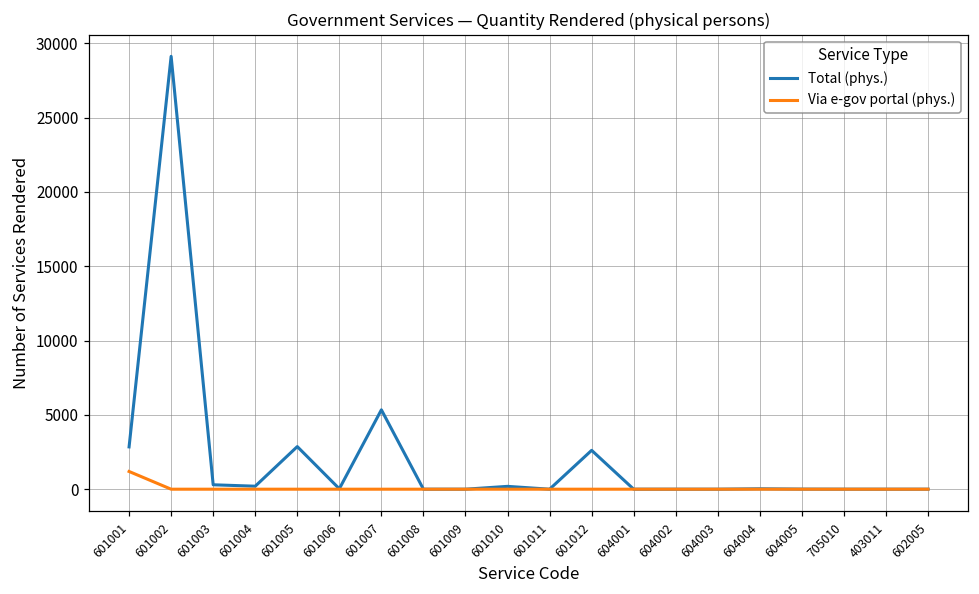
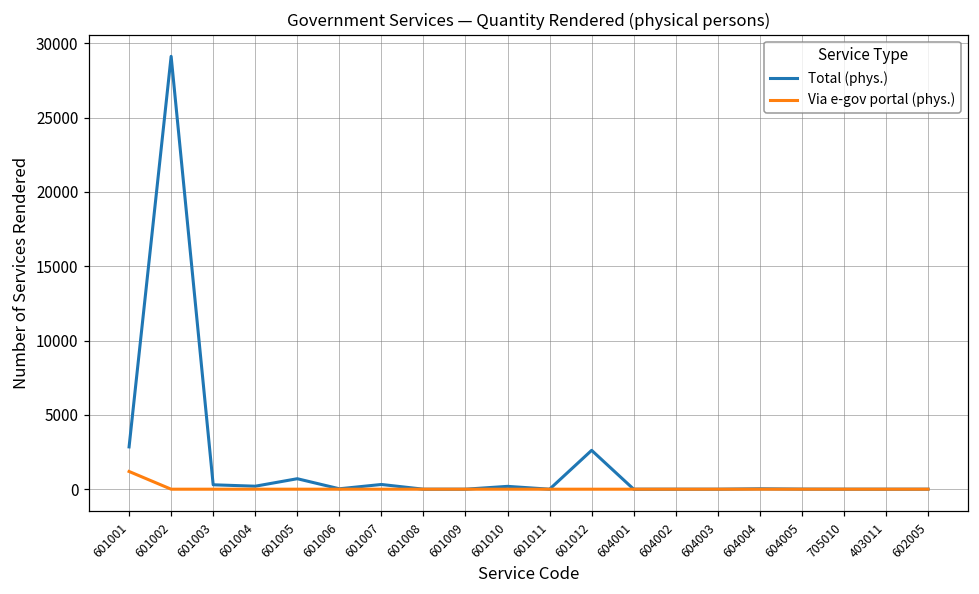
  {
    "Total (phys.)": {
      "601001": 2800,
      "601002": 29100,
      "601003": 300,
      "601004": 200,
-     "601005": 2900,
-     "601007": 5300,
+     "601005": 700,
+     "601007": 300,
      "601010": 200,
      "601012": 2600
    },
    "Via e-gov portal (phys.)": {
      "601001": 1200,
      "601002": 0,
      "601003": 0,
      "601004": 0,
      "601005": 0,
      "601007": 0,
      "601010": 0,
      "601012": 0
    }
  }
